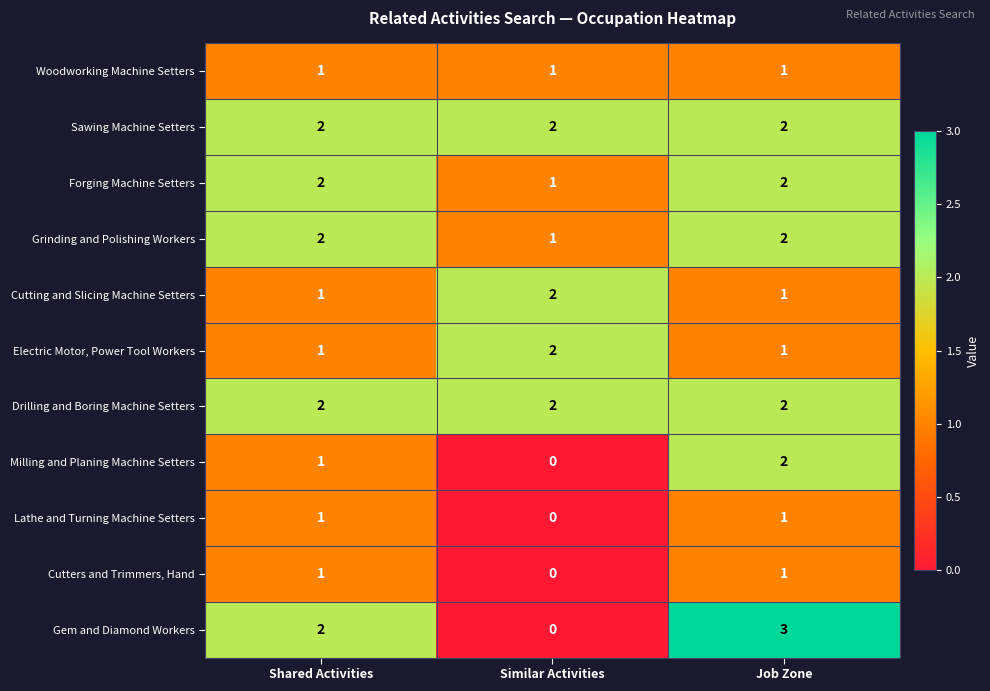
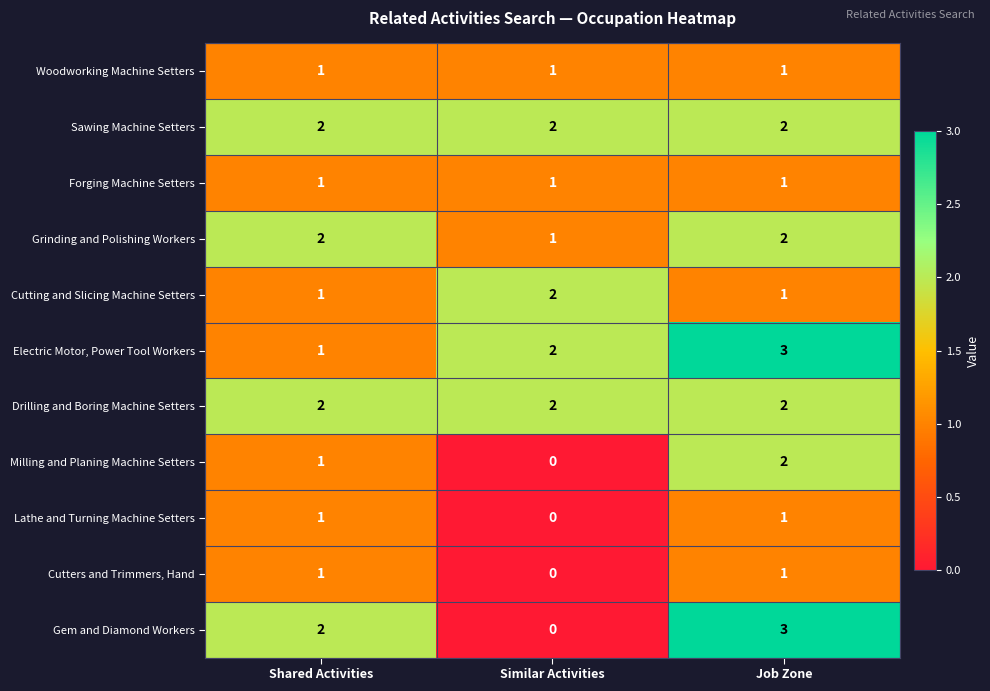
  {
    "Woodworking Machine Setters": {
      "Shared Activities": 1,
      "Similar Activities": 1,
      "Job Zone": 1
    },
    "Sawing Machine Setters": {
      "Shared Activities": 2,
      "Similar Activities": 2,
      "Job Zone": 2
    },
    "Forging Machine Setters": {
-     "Shared Activities": 2,
+     "Shared Activities": 1,
      "Similar Activities": 1,
-     "Job Zone": 2
+     "Job Zone": 1
    },
    "Grinding and Polishing Workers": {
      "Shared Activities": 2,
      "Similar Activities": 1,
      "Job Zone": 2
    },
    "Cutting and Slicing Machine Setters": {
      "Shared Activities": 1,
      "Similar Activities": 2,
      "Job Zone": 1
    },
    "Electric Motor, Power Tool Workers": {
      "Shared Activities": 1,
      "Similar Activities": 2,
-     "Job Zone": 1
+     "Job Zone": 3
    },
    "Drilling and Boring Machine Setters": {
      "Shared Activities": 2,
      "Similar Activities": 2,
      "Job Zone": 2
    },
    "Milling and Planing Machine Setters": {
      "Shared Activities": 1,
      "Similar Activities": 0,
      "Job Zone": 2
    },
    "Lathe and Turning Machine Setters": {
      "Shared Activities": 1,
      "Similar Activities": 0,
      "Job Zone": 1
    },
    "Cutters and Trimmers, Hand": {
      "Shared Activities": 1,
      "Similar Activities": 0,
      "Job Zone": 1
    },
    "Gem and Diamond Workers": {
      "Shared Activities": 2,
      "Similar Activities": 0,
      "Job Zone": 3
    }
  }
